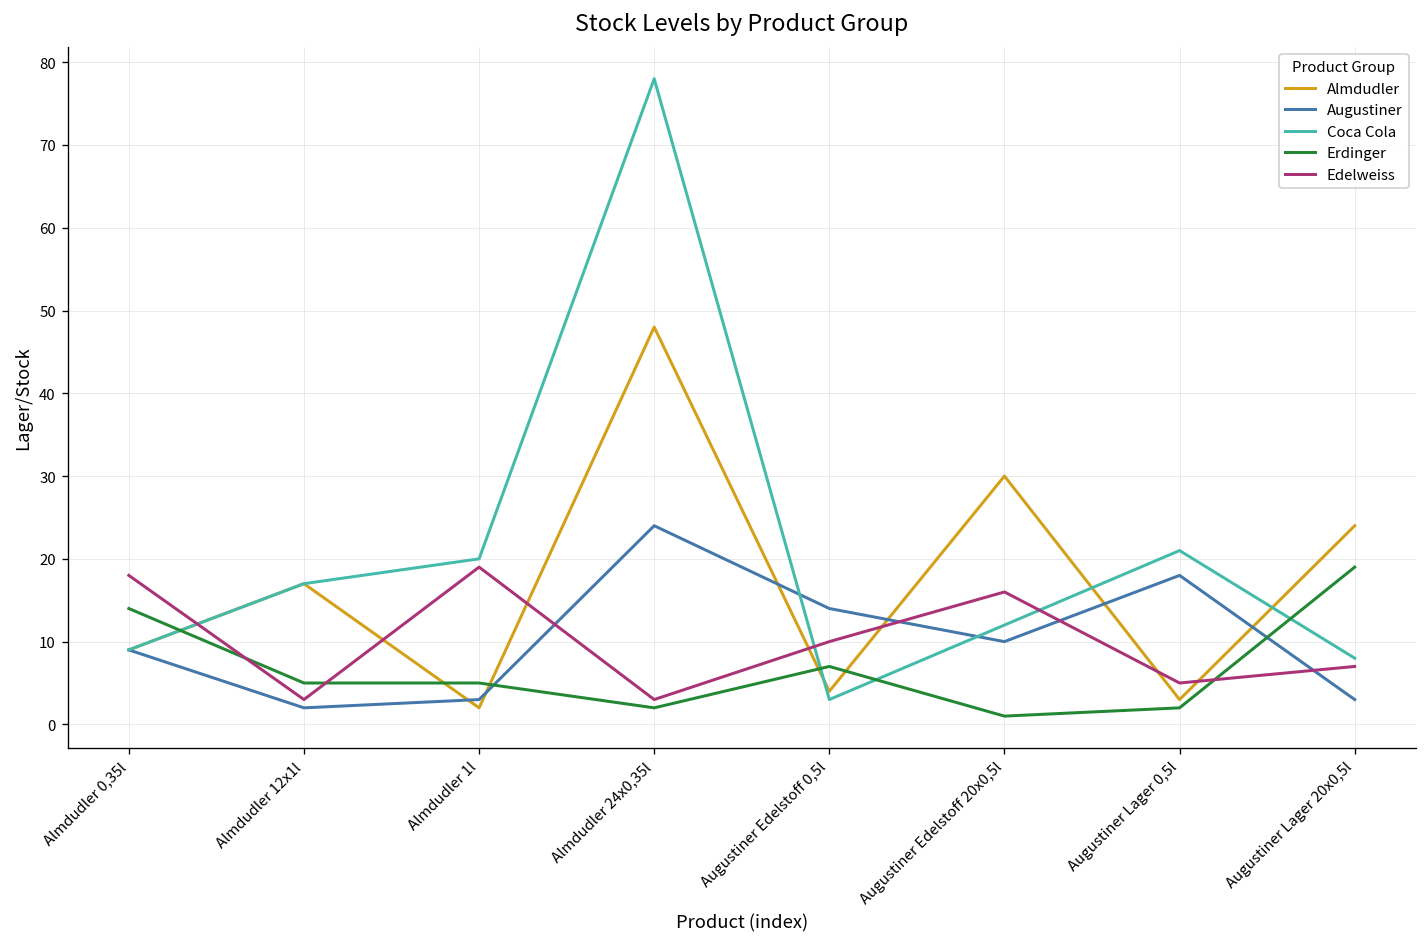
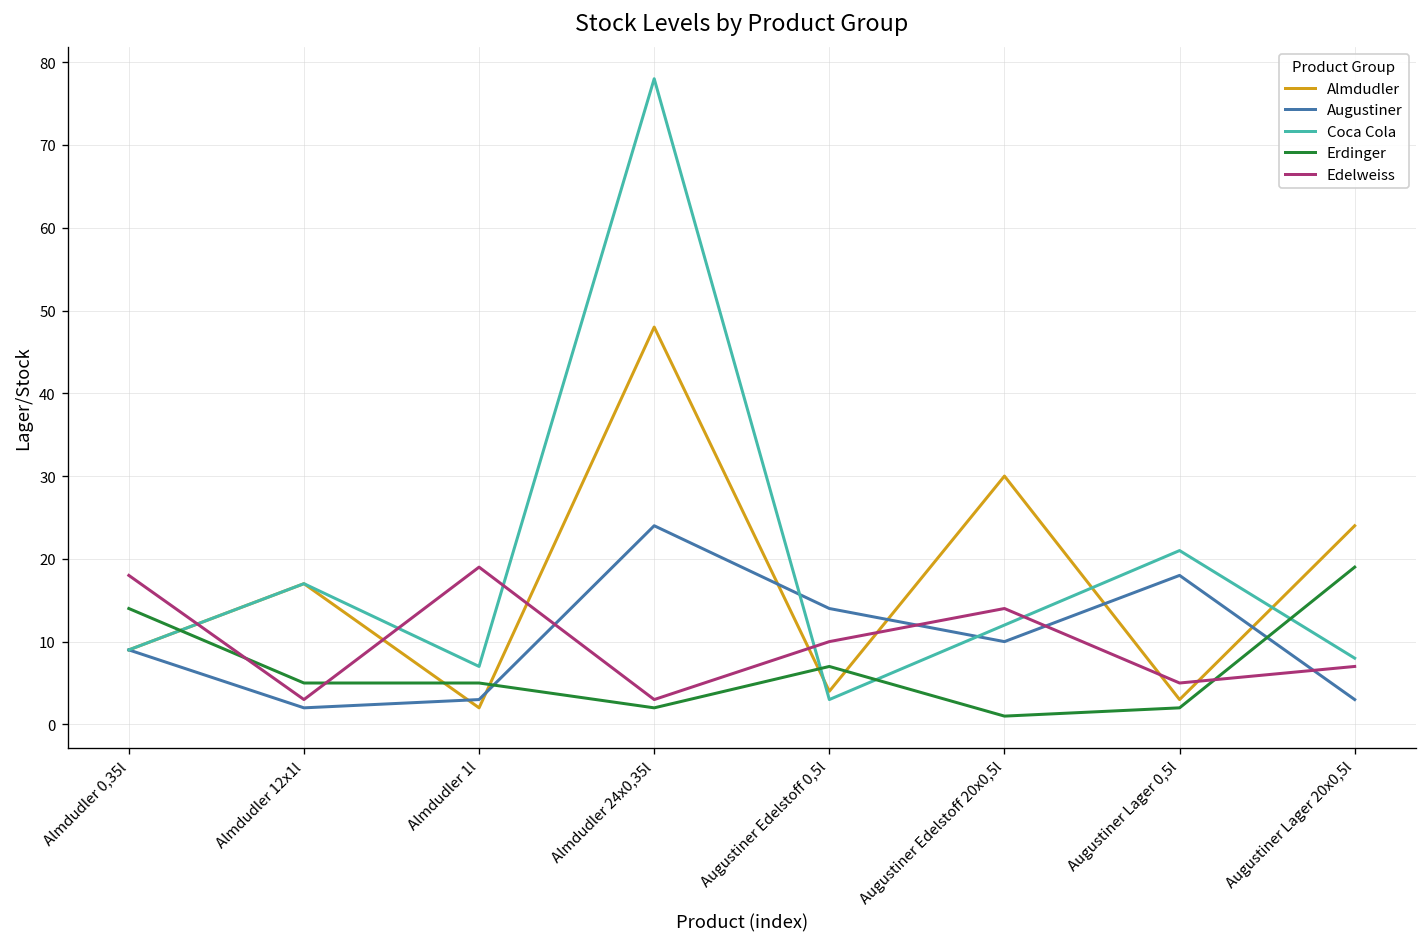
  {
    "Almdudler": {
      "Almdudler 1l": 2,
      "Almdudler 24x0,35l": 48,
      "Augustiner Edelstoff 0,5l": 4,
      "Augustiner Edelstoff 20x0,5l": 30,
      "Augustiner Lager 0,5l": 3,
      "Augustiner Lager 20x0,5l": 24
    },
    "Augustiner": {
      "Almdudler 12x1l": 2,
      "Almdudler 1l": 3,
      "Almdudler 24x0,35l": 24,
      "Augustiner Edelstoff 0,5l": 14,
      "Augustiner Edelstoff 20x0,5l": 10,
      "Augustiner Lager 0,5l": 18,
      "Augustiner Lager 20x0,5l": 3
    },
    "Coca Cola": {
-     "Almdudler 1l": 20,
+     "Almdudler 1l": 7,
      "Almdudler 24x0,35l": 78,
      "Augustiner Edelstoff 0,5l": 3,
      "Augustiner Edelstoff 20x0,5l": 12,
      "Augustiner Lager 0,5l": 21,
      "Augustiner Lager 20x0,5l": 8
    },
    "Erdinger": {
      "Almdudler 0,35l": 14,
      "Almdudler 12x1l": 5,
      "Almdudler 1l": 5,
      "Almdudler 24x0,35l": 2,
      "Augustiner Edelstoff 0,5l": 7,
      "Augustiner Edelstoff 20x0,5l": 1,
      "Augustiner Lager 0,5l": 2,
      "Augustiner Lager 20x0,5l": 19
    },
    "Edelweiss": {
      "Almdudler 0,35l": 18,
      "Almdudler 12x1l": 3,
      "Almdudler 1l": 19,
      "Almdudler 24x0,35l": 3,
      "Augustiner Edelstoff 0,5l": 10,
-     "Augustiner Edelstoff 20x0,5l": 16,
+     "Augustiner Edelstoff 20x0,5l": 14,
      "Augustiner Lager 0,5l": 5,
      "Augustiner Lager 20x0,5l": 7
    }
  }
